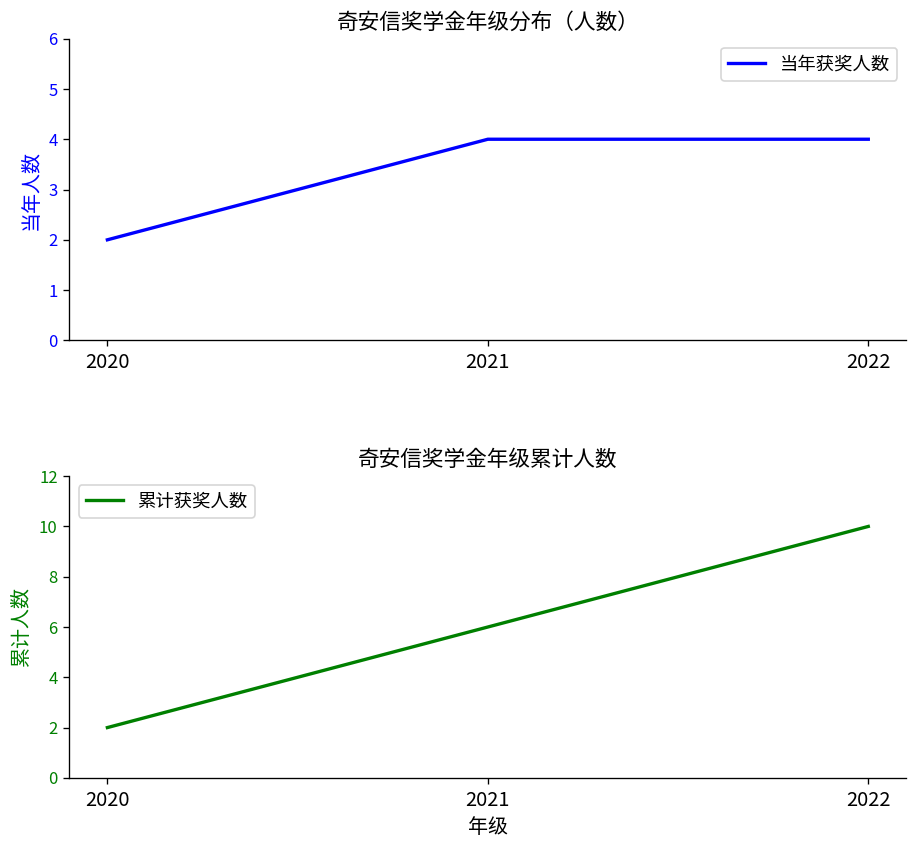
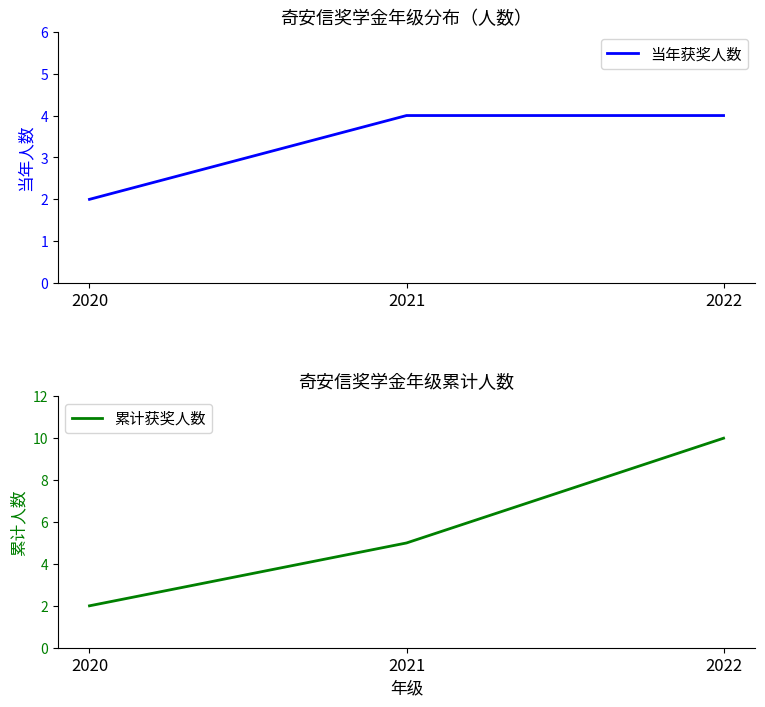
  {
    "奇安信奖学金年级分布（人数）": {
      "2020": 2.0,
      "2021": 4.0,
      "2022": 4.0
    },
    "奇安信奖学金年级累计人数": {
      "2020": 2,
-     "2021": 6,
+     "2021": 5,
      "2022": 10
    }
  }
